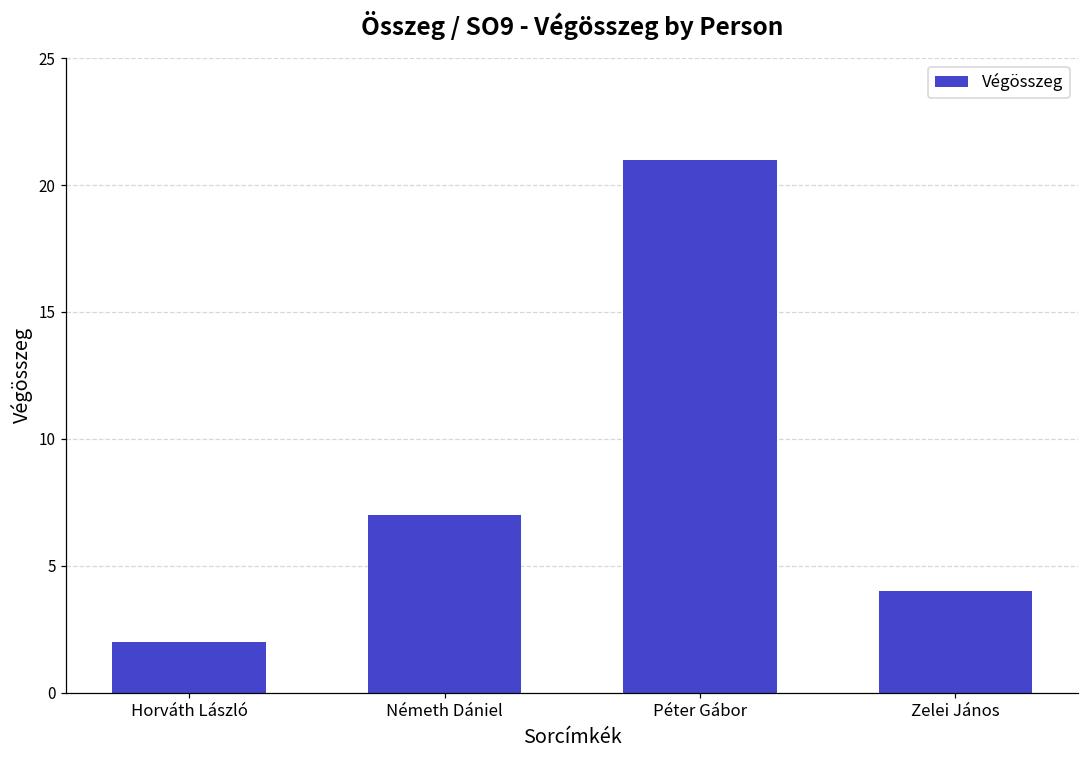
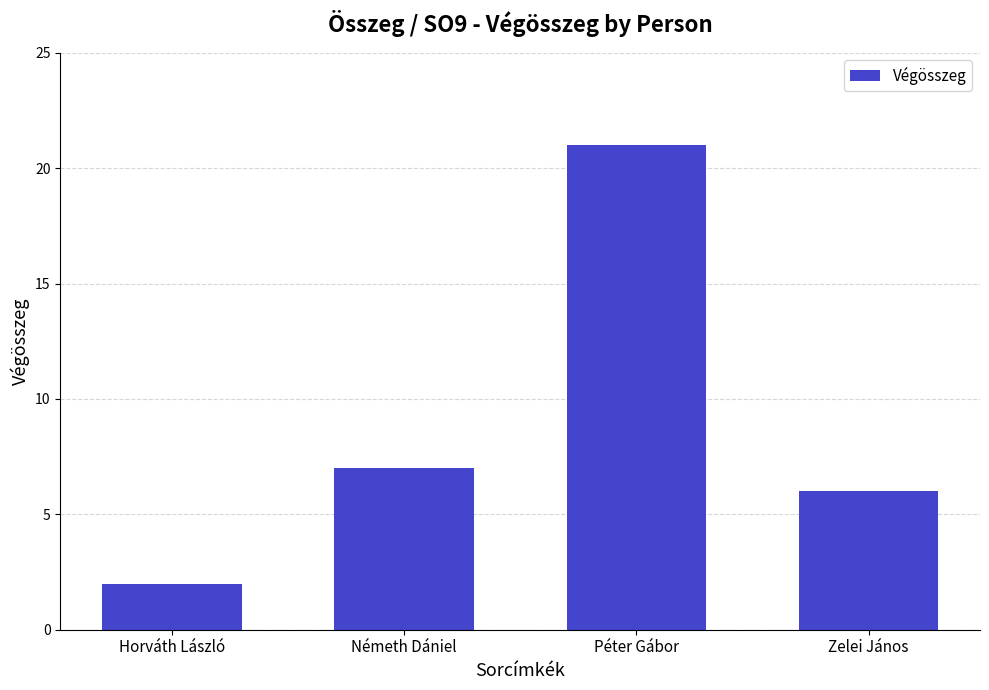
  {
    "Horváth László": 2,
    "Németh Dániel": 7,
    "Péter Gábor": 21,
-   "Zelei János": 4
+   "Zelei János": 6
  }
